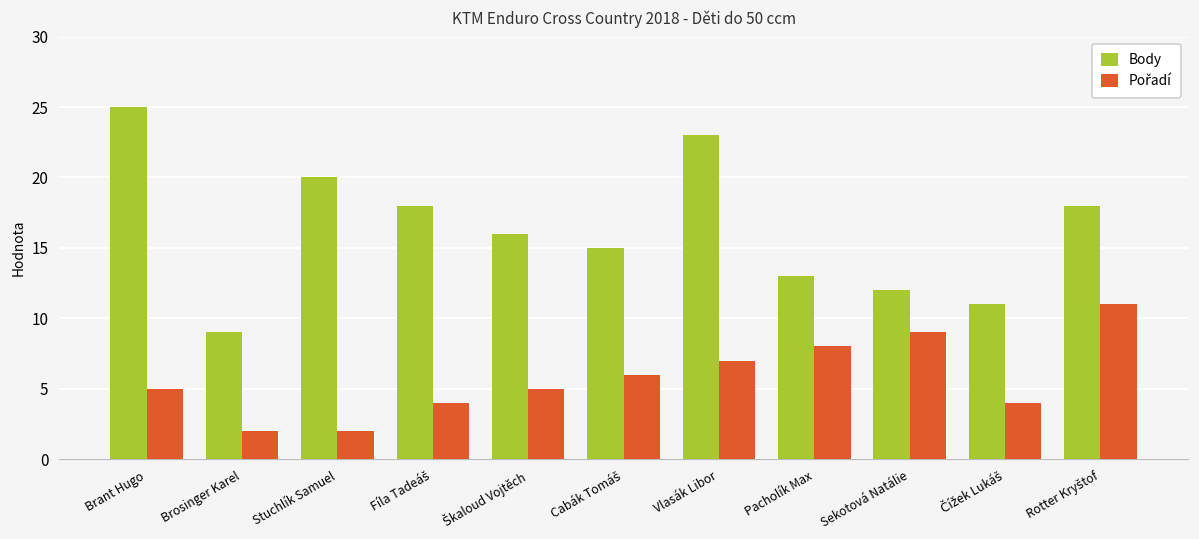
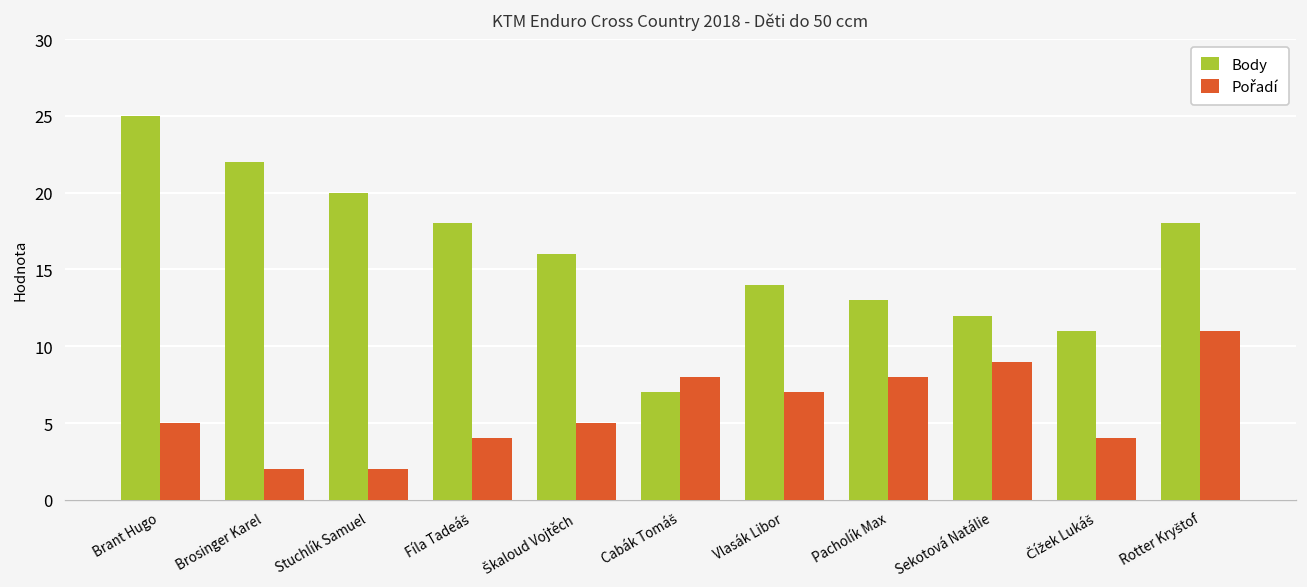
  {
    "Body": {
      "Brant Hugo": 25,
-     "Brosinger Karel": 9,
+     "Brosinger Karel": 22,
      "Stuchlík Samuel": 20,
      "Fíla Tadeáš": 18,
      "Škaloud Vojtěch": 16,
-     "Cabák Tomáš": 15,
-     "Vlasák Libor": 23,
+     "Cabák Tomáš": 7,
+     "Vlasák Libor": 14,
      "Pacholík Max": 13,
      "Sekotová Natálie": 12,
      "Čížek Lukáš": 11,
      "Rotter Kryštof": 18
    },
    "Pořadí": {
      "Brant Hugo": 5,
      "Brosinger Karel": 2,
      "Stuchlík Samuel": 2,
      "Fíla Tadeáš": 4,
      "Škaloud Vojtěch": 5,
-     "Cabák Tomáš": 6,
+     "Cabák Tomáš": 8,
      "Vlasák Libor": 7,
      "Pacholík Max": 8,
      "Sekotová Natálie": 9,
      "Čížek Lukáš": 4,
      "Rotter Kryštof": 11
    }
  }
